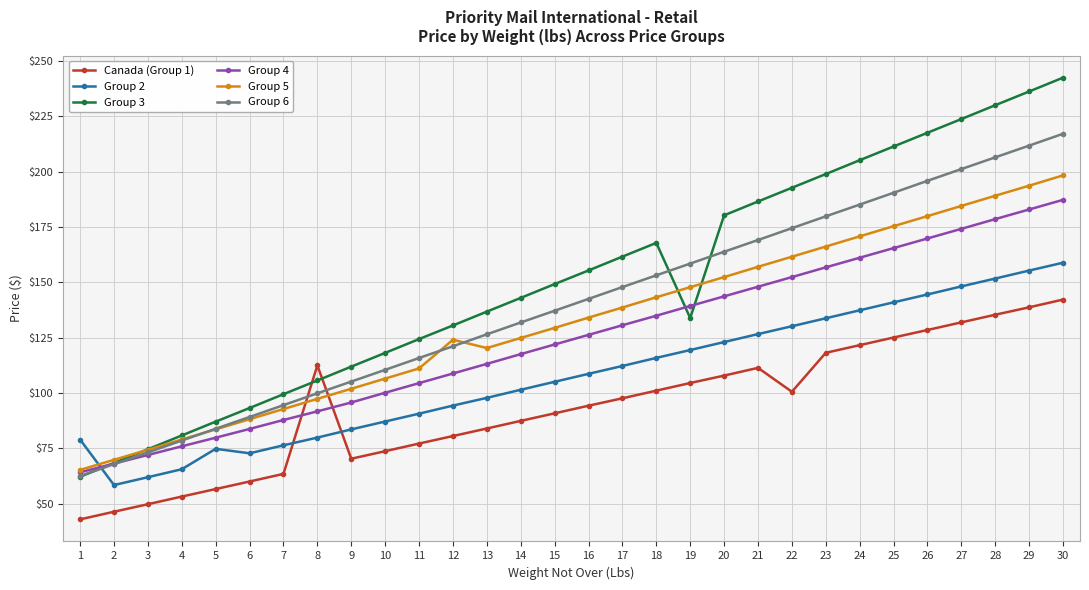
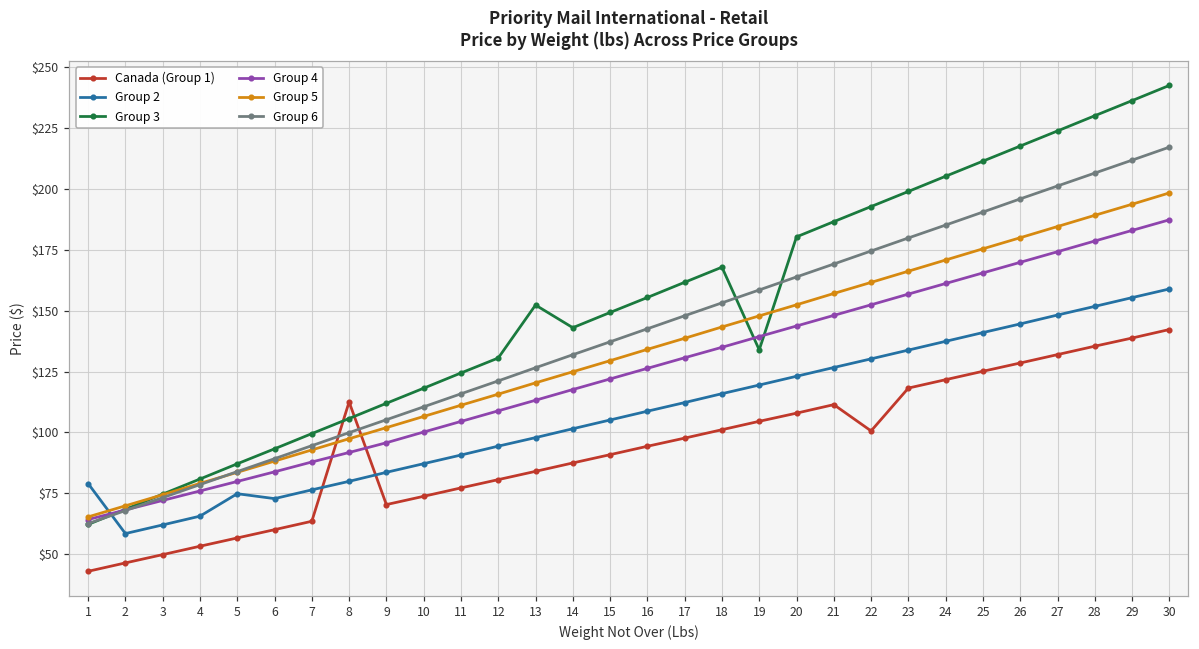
  {
    "Canada (Group 1)": {
      "1": "$43",
      "2": "$46",
      "3": "$50",
      "4": "$53",
      "5": "$57",
      "6": "$60",
      "7": "$64",
      "8": "$113",
      "9": "$70",
      "10": "$74",
      "11": "$77",
      "12": "$81",
      "13": "$84",
      "14": "$87",
      "15": "$91",
      "16": "$94",
      "17": "$98",
      "18": "$101",
      "19": "$105",
      "20": "$108",
      "21": "$111",
      "22": "$101",
      "23": "$118",
      "24": "$122",
      "25": "$125",
      "26": "$129",
      "27": "$132",
      "28": "$135",
      "29": "$139",
      "30": "$142"
    },
    "Group 2": {
      "1": "$79",
      "2": "$58",
      "3": "$62",
      "4": "$66",
      "5": "$75",
      "6": "$73",
      "7": "$76",
      "8": "$80",
      "9": "$84",
      "10": "$87",
      "11": "$91",
      "12": "$94",
      "13": "$98",
      "14": "$102",
      "15": "$105",
      "16": "$109",
      "17": "$112",
      "18": "$116",
      "19": "$119",
      "20": "$123",
      "21": "$127",
      "22": "$130",
      "23": "$134",
      "24": "$137",
      "25": "$141",
      "26": "$145",
      "27": "$148",
      "28": "$152",
      "29": "$155",
      "30": "$159"
    },
    "Group 3": {
      "4": "$81",
      "5": "$87",
      "6": "$93",
      "7": "$100",
      "8": "$106",
      "9": "$112",
      "10": "$118",
      "11": "$124",
      "12": "$131",
-     "13": "$137",
+     "13": "$152",
      "14": "$143",
      "15": "$149",
      "16": "$155",
      "17": "$162",
      "18": "$168",
      "19": "$134",
      "20": "$180",
      "21": "$187",
      "22": "$193",
      "23": "$199",
      "24": "$205",
      "25": "$211",
      "26": "$218",
      "27": "$224",
      "28": "$230",
      "29": "$236",
      "30": "$243"
    },
    "Group 4": {
      "3": "$72",
      "4": "$76",
      "5": "$80",
      "6": "$84",
      "7": "$88",
      "8": "$92",
      "9": "$96",
      "10": "$100",
      "11": "$105",
      "12": "$109",
      "13": "$113",
      "14": "$118",
      "15": "$122",
      "16": "$126",
      "17": "$131",
      "18": "$135",
      "19": "$139",
      "20": "$144",
      "21": "$148",
      "22": "$152",
      "23": "$157",
      "24": "$161",
      "25": "$166",
      "26": "$170",
      "27": "$174",
      "28": "$179",
      "29": "$183",
      "30": "$187"
    },
    "Group 5": {
      "2": "$70",
      "7": "$93",
      "8": "$97",
      "9": "$102",
      "10": "$107",
      "11": "$111",
-     "12": "$124",
+     "12": "$116",
      "13": "$120",
      "14": "$125",
      "15": "$129",
      "16": "$134",
      "17": "$139",
      "18": "$143",
      "19": "$148",
      "20": "$152",
      "21": "$157",
      "22": "$162",
      "23": "$166",
      "24": "$171",
      "25": "$175",
      "26": "$180",
      "27": "$185",
      "28": "$189",
      "29": "$194",
      "30": "$198"
    },
    "Group 6": {
      "3": "$73",
      "7": "$95",
      "8": "$100",
      "9": "$105",
      "10": "$111",
      "11": "$116",
      "12": "$121",
      "13": "$127",
      "14": "$132",
      "15": "$137",
      "16": "$143",
      "17": "$148",
      "18": "$153",
      "19": "$159",
      "20": "$164",
      "21": "$169",
      "22": "$175",
      "23": "$180",
      "24": "$185",
      "25": "$191",
      "26": "$196",
      "27": "$201",
      "28": "$207",
      "29": "$212",
      "30": "$217"
    }
  }
